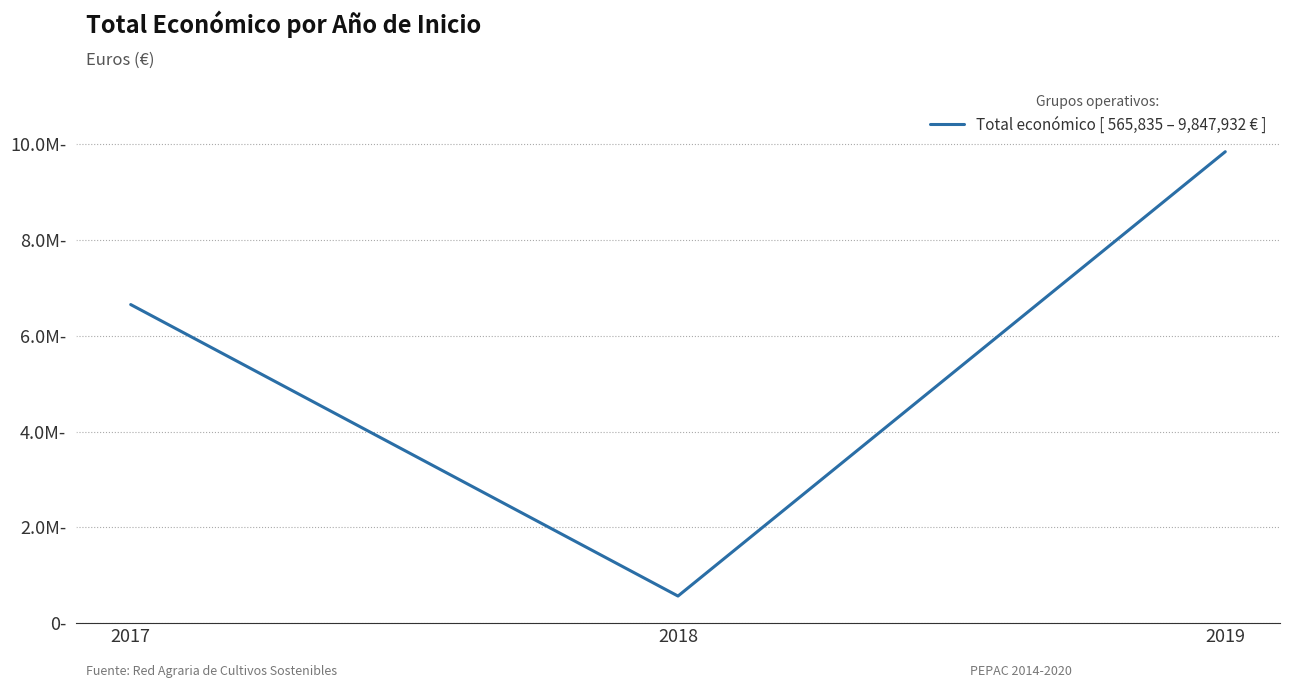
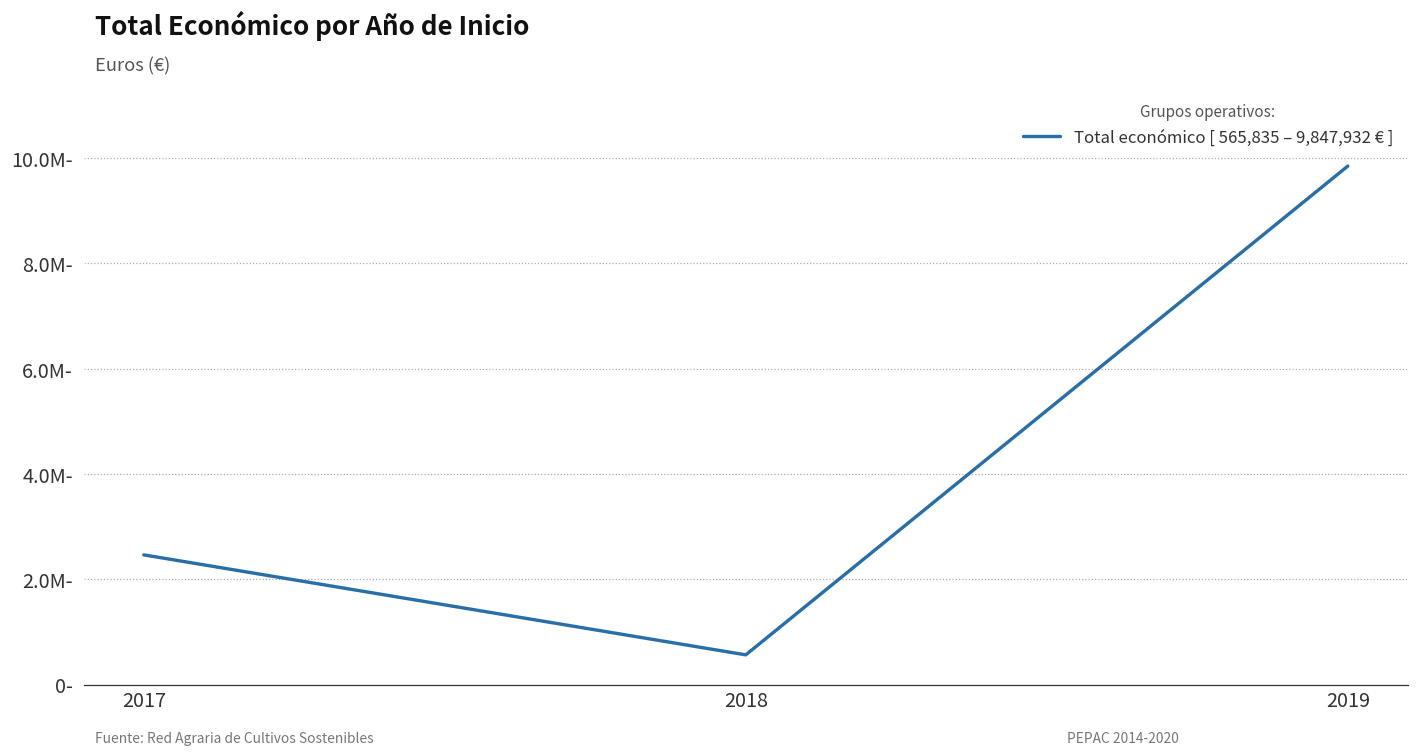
  {
-   "2017": "6.7M-",
+   "2017": "2.5M-",
    "2018": "0.6M-",
    "2019": "9.8M-"
  }
